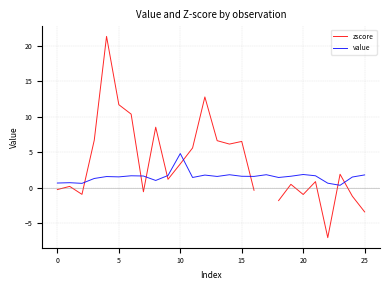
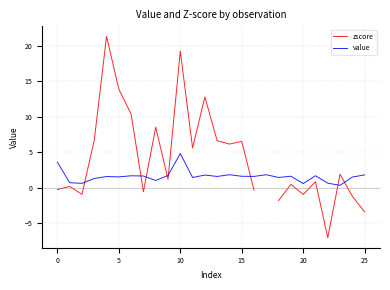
  {
    "zscore": {
      "0": 0,
-     "5": 12,
-     "10": 3,
+     "5": 14,
+     "10": 19,
      "15": 7,
      "20": -1,
      "25": -3
    },
    "value": {
-     "0": 1,
+     "0": 4,
      "5": 2,
      "10": 5,
      "15": 2,
-     "20": 2,
+     "20": 1,
      "25": 2
    }
  }
